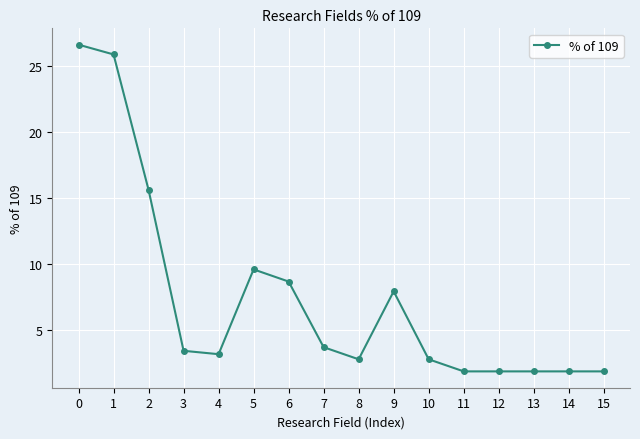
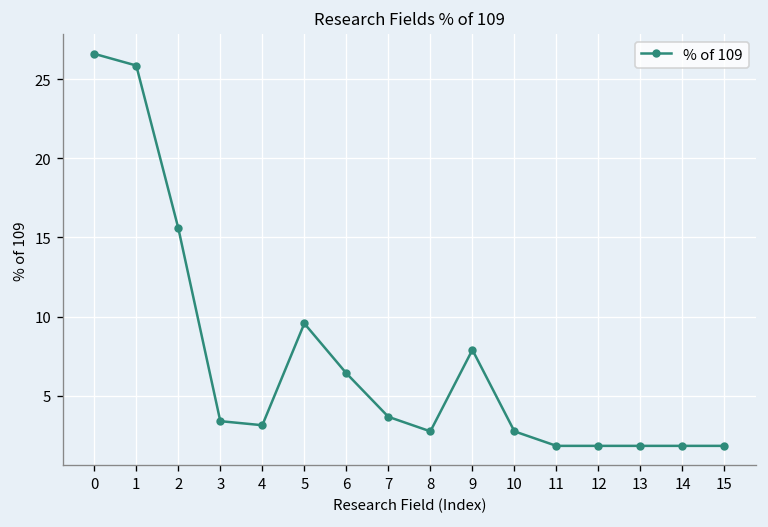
  {
    "0": 26.6,
    "1": 25.9,
    "2": 15.6,
    "3": 3.4,
    "4": 3.1,
    "5": 9.6,
-   "6": 8.6,
+   "6": 6.4,
    "7": 3.7,
    "8": 2.8,
    "9": 7.9,
    "10": 2.8,
    "11": 1.8,
    "12": 1.8,
    "13": 1.8,
    "14": 1.8,
    "15": 1.8
  }
